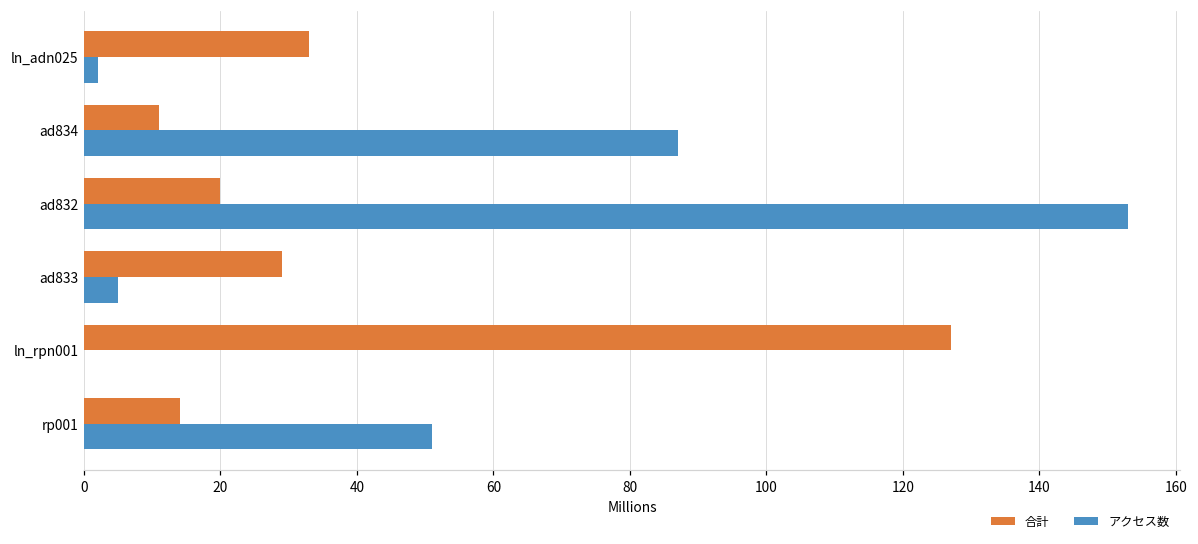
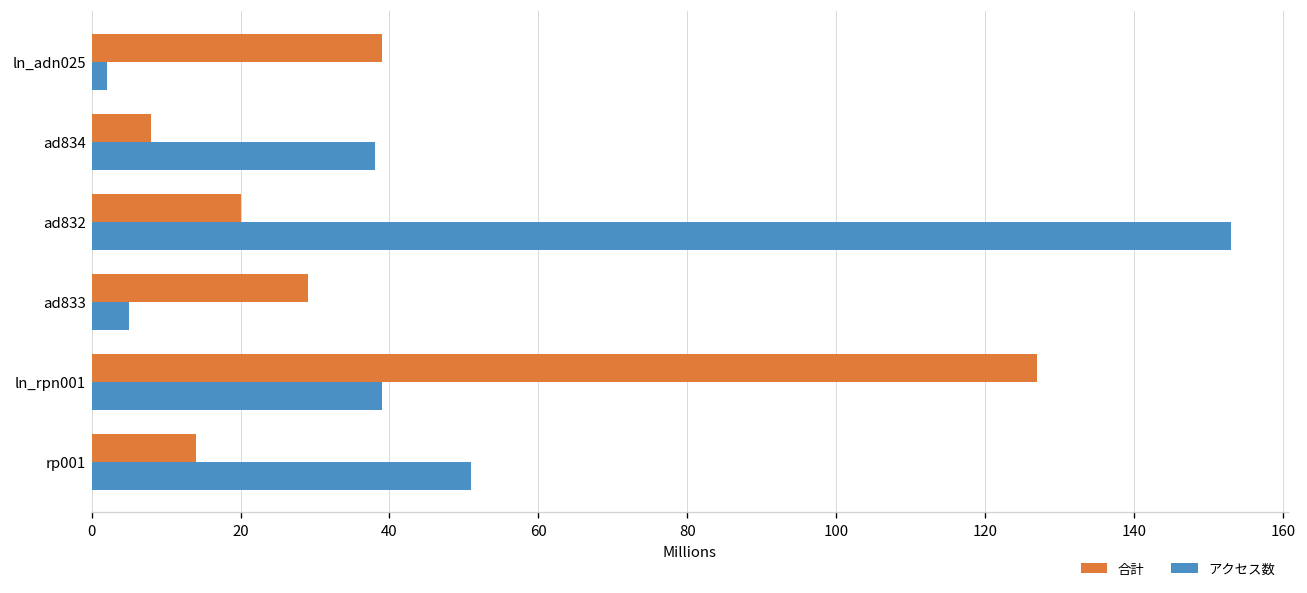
  {
    "合計": {
-     "ln_adn025": 33,
-     "ad834": 11,
+     "ln_adn025": 39,
+     "ad834": 8,
      "ad832": 20,
      "ad833": 29,
      "ln_rpn001": 127,
      "rp001": 14
    },
    "アクセス数": {
      "ln_adn025": 2,
-     "ad834": 87,
+     "ad834": 38,
      "ad832": 153,
      "ad833": 5,
-     "ln_rpn001": 0,
+     "ln_rpn001": 39,
      "rp001": 51
    }
  }
